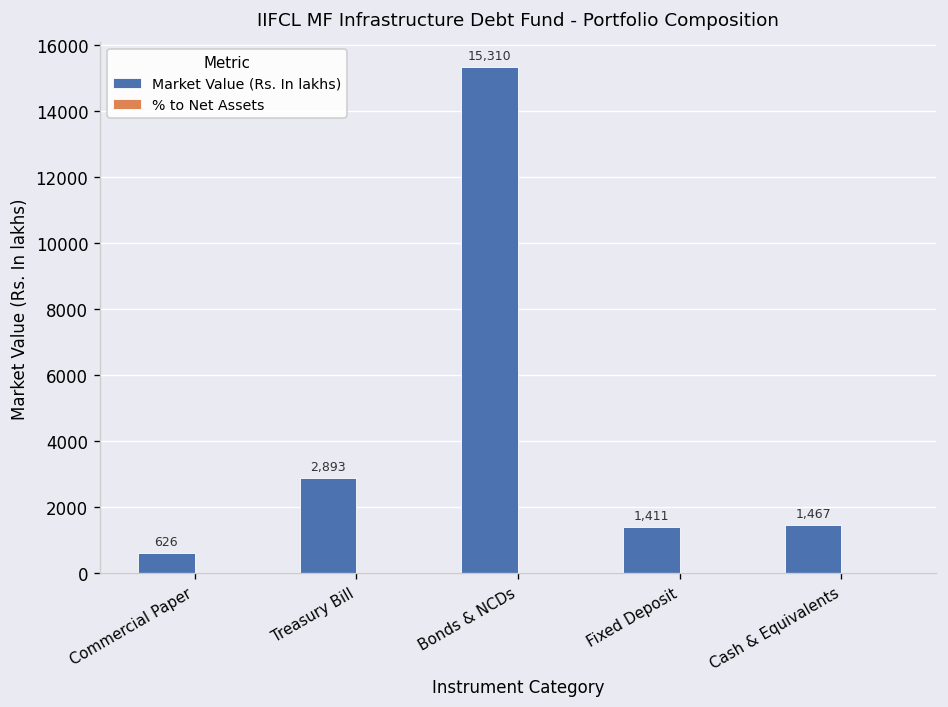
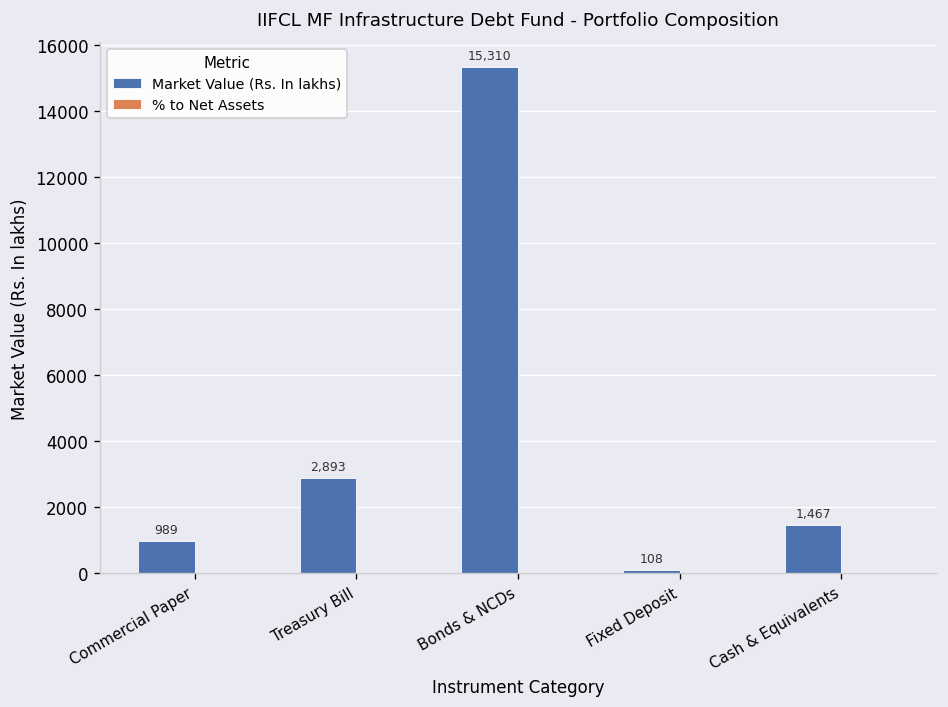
  {
    "Market Value (Rs. In lakhs)": {
-     "Commercial Paper": "626",
+     "Commercial Paper": "989",
      "Treasury Bill": "2,893",
      "Bonds & NCDs": "15,310",
-     "Fixed Deposit": "1,411",
+     "Fixed Deposit": "108",
      "Cash & Equivalents": "1,467"
    }
  }
